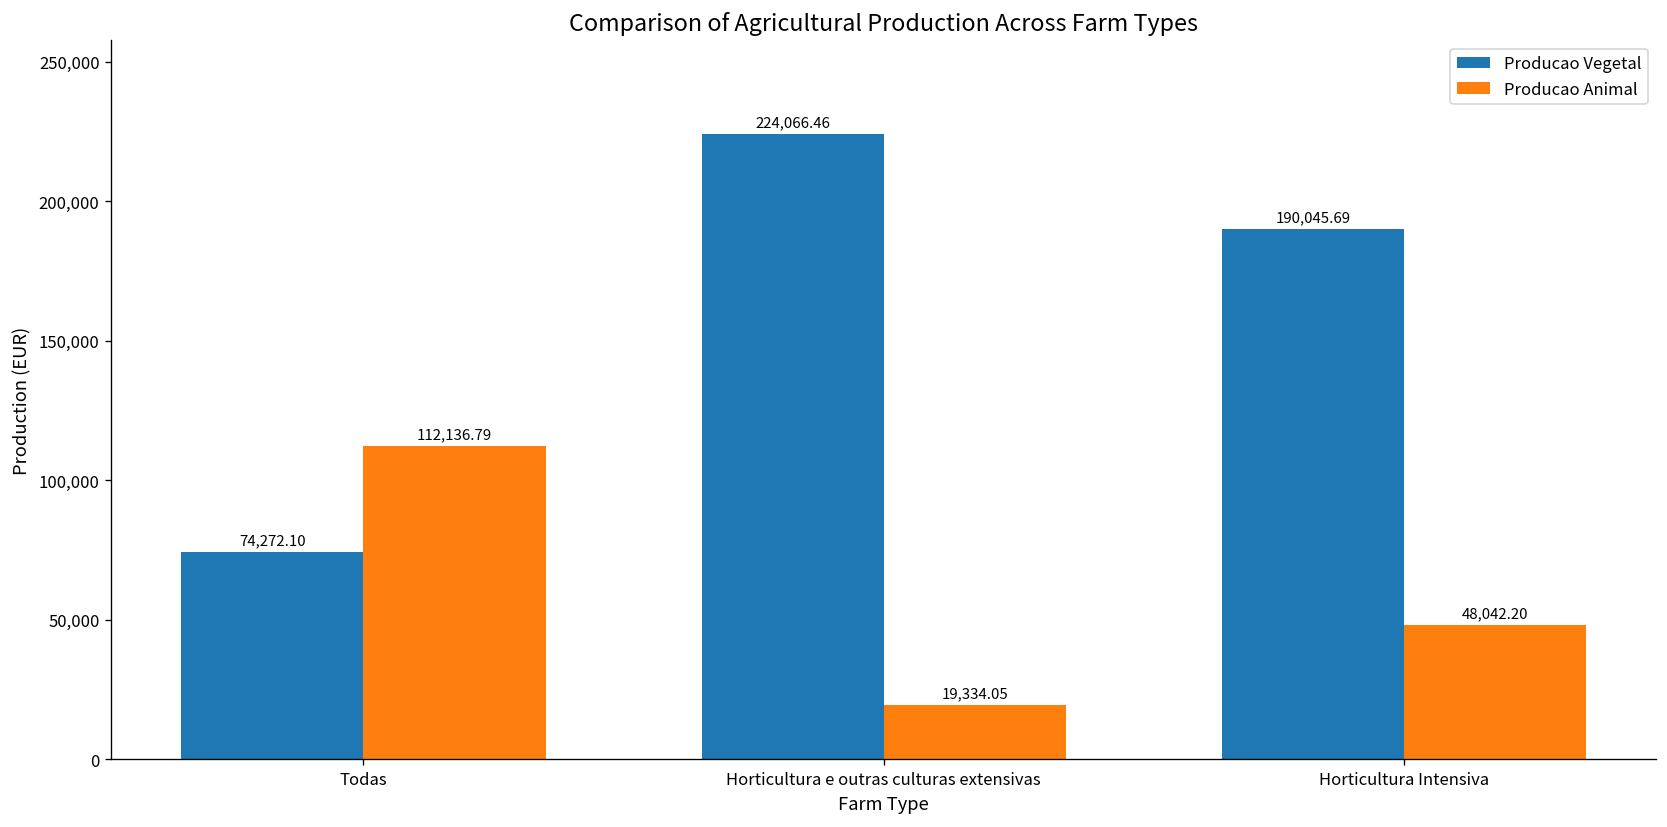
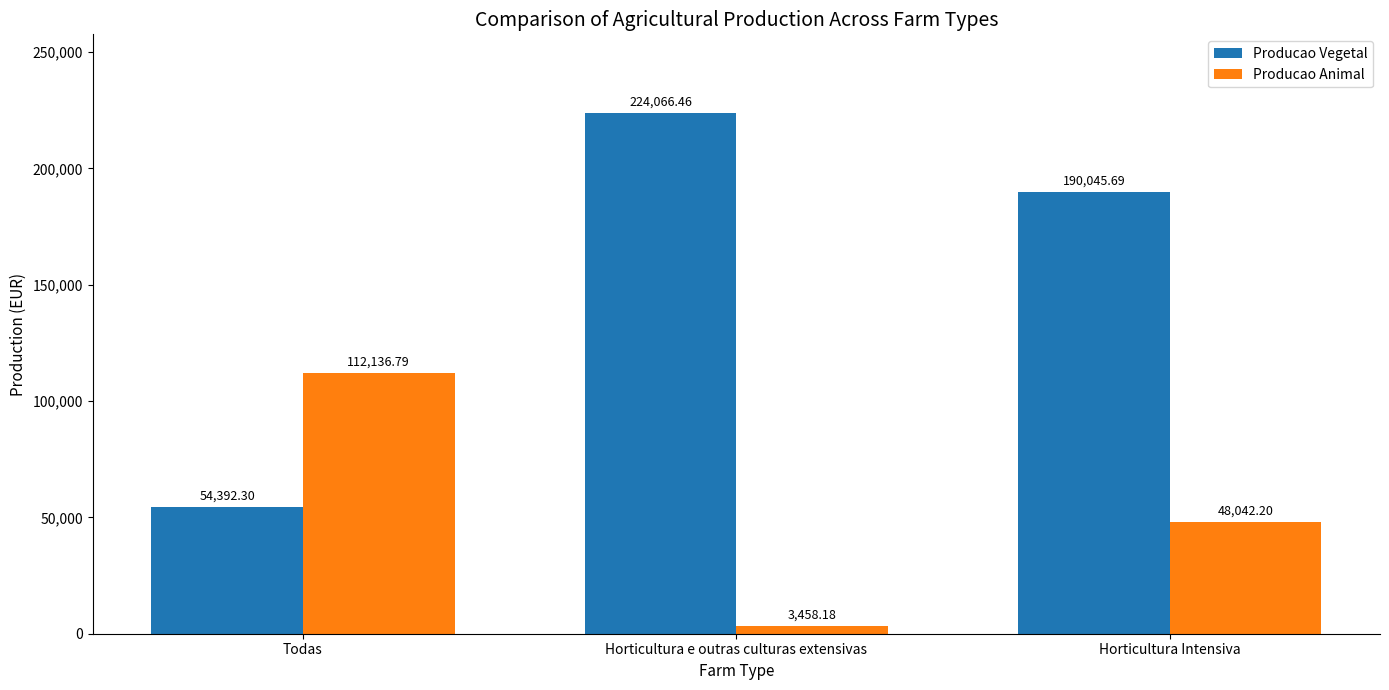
  {
    "Producao Vegetal": {
-     "Todas": "74,272.10",
+     "Todas": "54,392.30",
      "Horticultura e outras culturas extensivas": "224,066.46",
      "Horticultura Intensiva": "190,045.69"
    },
    "Producao Animal": {
      "Todas": "112,136.79",
-     "Horticultura e outras culturas extensivas": "19,334.05",
+     "Horticultura e outras culturas extensivas": "3,458.18",
      "Horticultura Intensiva": "48,042.20"
    }
  }
